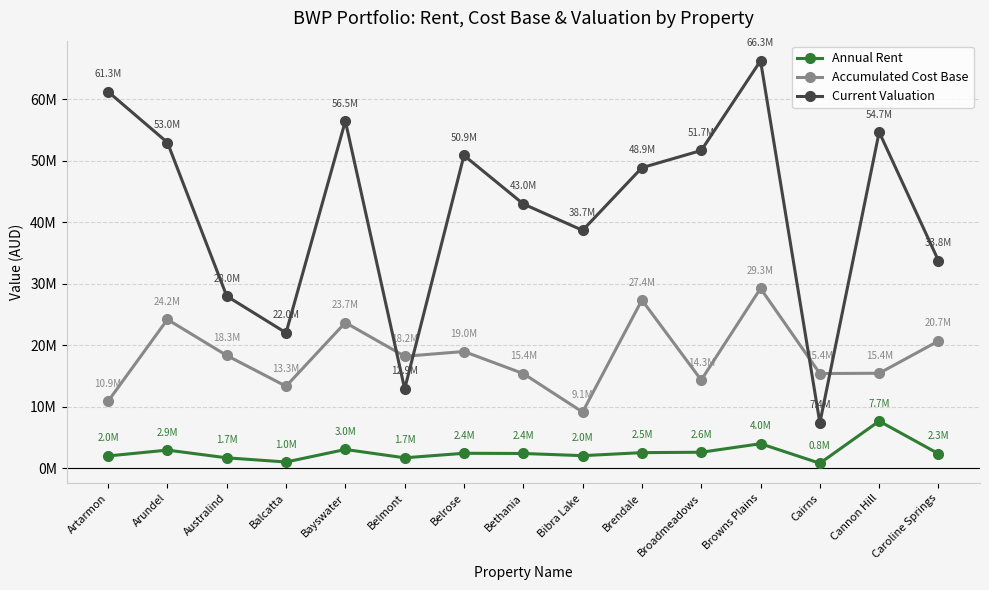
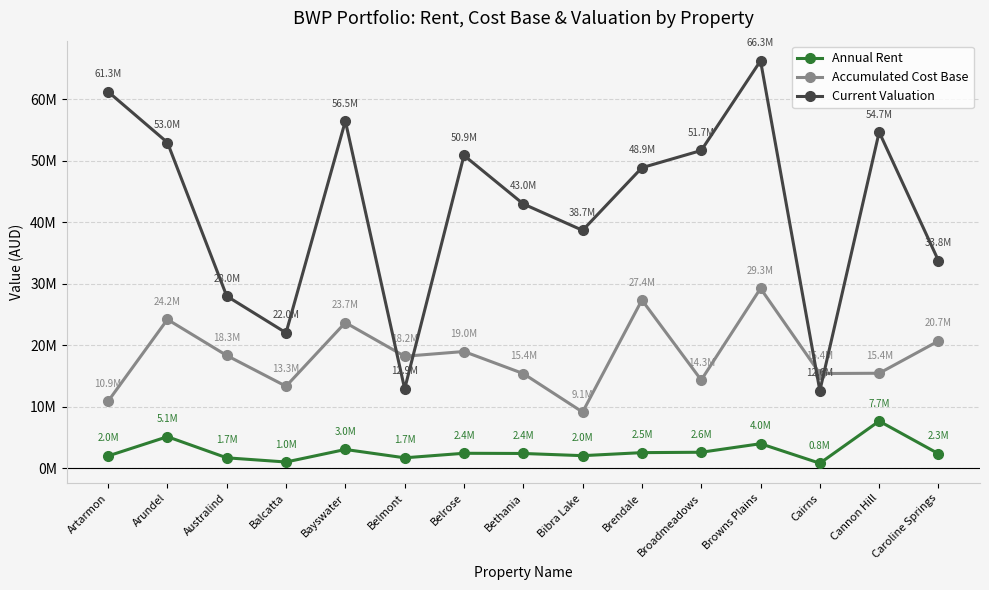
  {
    "Annual Rent": {
      "Artarmon": "2.0M",
-     "Arundel": "2.9M",
+     "Arundel": "5.1M",
      "Australind": "1.7M",
      "Balcatta": "1.0M",
      "Bayswater": "3.0M",
      "Belmont": "1.7M",
      "Belrose": "2.4M",
      "Bethania": "2.4M",
      "Bibra Lake": "2.0M",
      "Brendale": "2.5M",
      "Broadmeadows": "2.6M",
      "Browns Plains": "4.0M",
      "Cairns": "0.8M",
      "Cannon Hill": "7.7M",
      "Caroline Springs": "2.3M"
    },
    "Accumulated Cost Base": {
      "Artarmon": "10.9M",
      "Arundel": "24.2M",
      "Australind": "18.3M",
      "Balcatta": "13.3M",
      "Bayswater": "23.7M",
      "Belmont": "18.2M",
      "Belrose": "19.0M",
      "Bethania": "15.4M",
      "Bibra Lake": "9.1M",
      "Brendale": "27.4M",
      "Broadmeadows": "14.3M",
      "Browns Plains": "29.3M",
      "Cairns": "15.4M",
      "Cannon Hill": "15.4M",
      "Caroline Springs": "20.7M"
    },
    "Current Valuation": {
      "Artarmon": "61.3M",
      "Arundel": "53.0M",
      "Australind": "28.0M",
      "Balcatta": "22.0M",
      "Bayswater": "56.5M",
      "Belmont": "12.9M",
      "Belrose": "50.9M",
      "Bethania": "43.0M",
      "Bibra Lake": "38.7M",
      "Brendale": "48.9M",
      "Broadmeadows": "51.7M",
      "Browns Plains": "66.3M",
-     "Cairns": "7.4M",
+     "Cairns": "12.6M",
      "Cannon Hill": "54.7M",
      "Caroline Springs": "33.8M"
    }
  }
